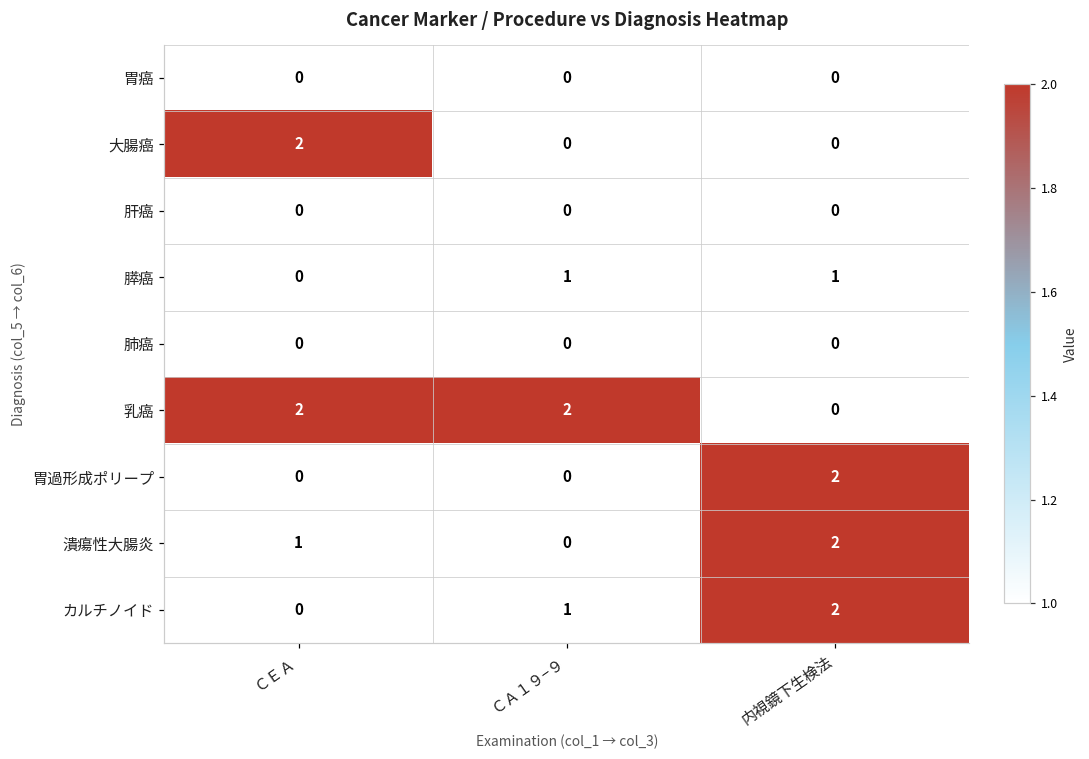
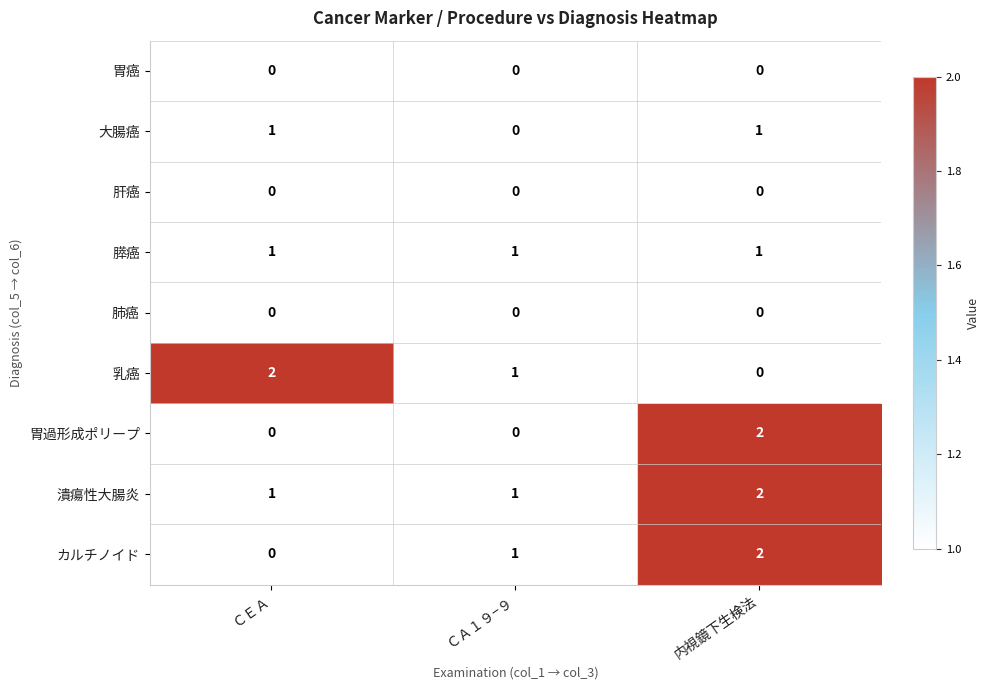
  {
    "胃癌": {
      "ＣＥＡ": 0,
      "ＣＡ１９−９": 0,
      "内視鏡下生検法": 0
    },
    "大腸癌": {
-     "ＣＥＡ": 2,
+     "ＣＥＡ": 1,
      "ＣＡ１９−９": 0,
-     "内視鏡下生検法": 0
+     "内視鏡下生検法": 1
    },
    "肝癌": {
      "ＣＥＡ": 0,
      "ＣＡ１９−９": 0,
      "内視鏡下生検法": 0
    },
    "膵癌": {
-     "ＣＥＡ": 0,
+     "ＣＥＡ": 1,
      "ＣＡ１９−９": 1,
      "内視鏡下生検法": 1
    },
    "肺癌": {
      "ＣＥＡ": 0,
      "ＣＡ１９−９": 0,
      "内視鏡下生検法": 0
    },
    "乳癌": {
      "ＣＥＡ": 2,
-     "ＣＡ１９−９": 2,
+     "ＣＡ１９−９": 1,
      "内視鏡下生検法": 0
    },
    "胃過形成ポリープ": {
      "ＣＥＡ": 0,
      "ＣＡ１９−９": 0,
      "内視鏡下生検法": 2
    },
    "潰瘍性大腸炎": {
      "ＣＥＡ": 1,
-     "ＣＡ１９−９": 0,
+     "ＣＡ１９−９": 1,
      "内視鏡下生検法": 2
    },
    "カルチノイド": {
      "ＣＥＡ": 0,
      "ＣＡ１９−９": 1,
      "内視鏡下生検法": 2
    }
  }
